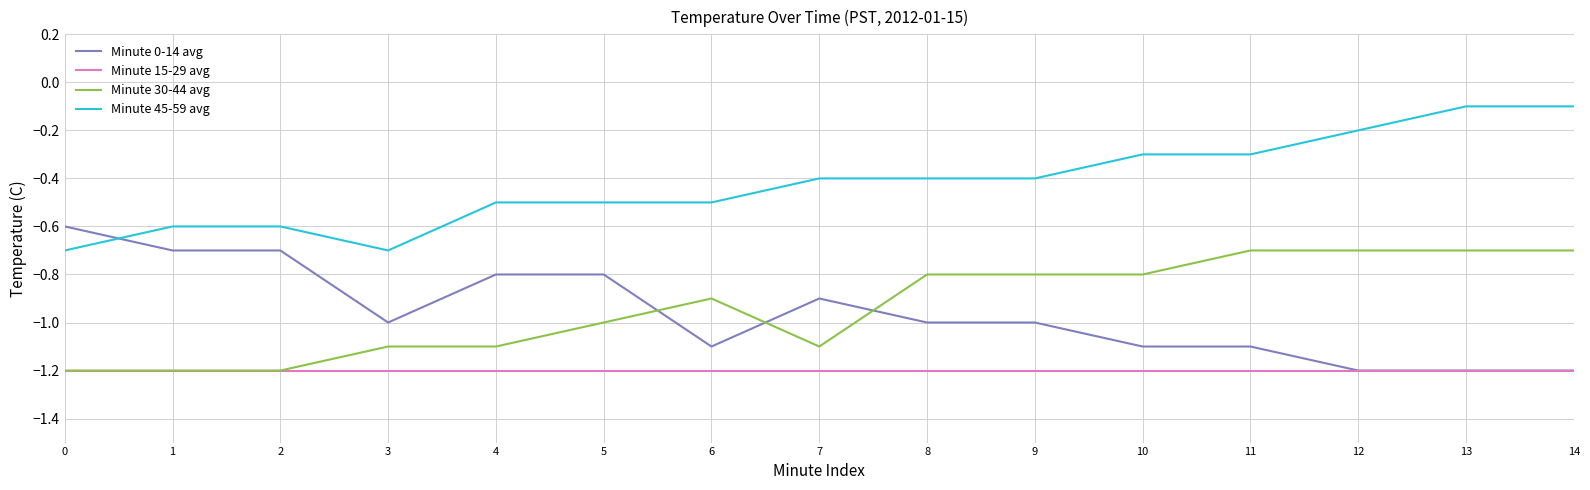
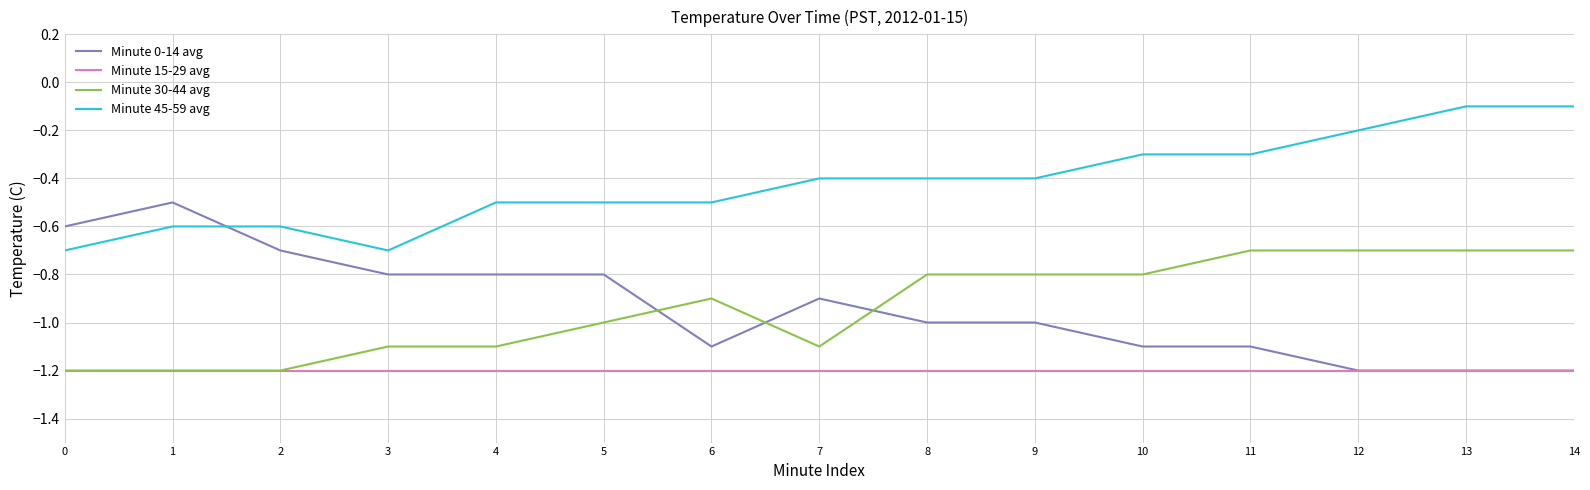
  {
    "Minute 0-14 avg": {
      "0": -0.6,
-     "1": -0.7,
+     "1": -0.5,
      "2": -0.7,
-     "3": -1.0,
+     "3": -0.8,
      "4": -0.8,
      "5": -0.8,
      "6": -1.1,
      "7": -0.9,
      "8": -1.0,
      "9": -1.0,
      "10": -1.1,
      "11": -1.1
    },
    "Minute 15-29 avg": {
      "3": -1.2,
      "4": -1.2,
      "5": -1.2,
      "6": -1.2,
      "7": -1.2,
      "8": -1.2,
      "9": -1.2,
      "10": -1.2,
      "11": -1.2
    },
    "Minute 30-44 avg": {
      "3": -1.1,
      "4": -1.1,
      "5": -1.0,
      "6": -0.9,
      "7": -1.1,
      "8": -0.8,
      "9": -0.8,
      "10": -0.8,
      "11": -0.7,
      "12": -0.7,
      "13": -0.7,
      "14": -0.7
    },
    "Minute 45-59 avg": {
      "0": -0.7,
      "1": -0.6,
      "2": -0.6,
      "3": -0.7,
      "4": -0.5,
      "5": -0.5,
      "6": -0.5,
      "7": -0.4,
      "8": -0.4,
      "9": -0.4,
      "10": -0.3,
      "11": -0.3,
      "12": -0.2,
      "13": -0.1,
      "14": -0.1
    }
  }
